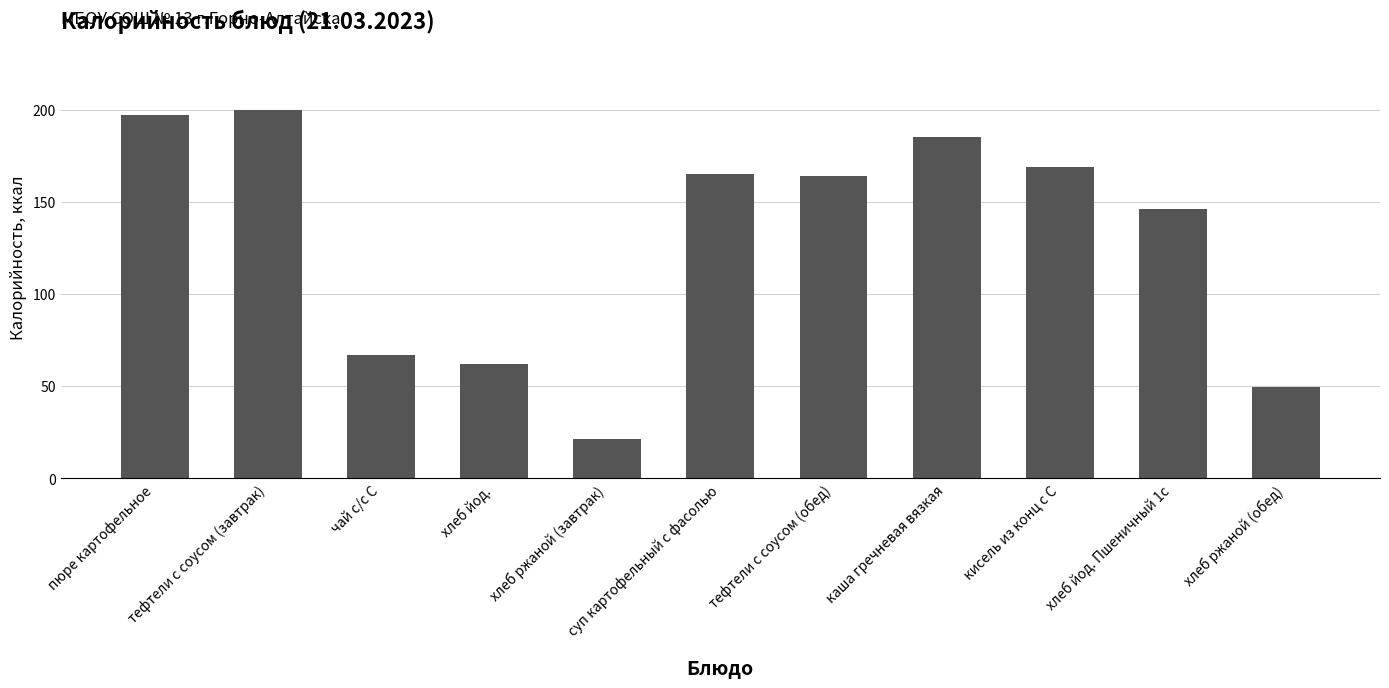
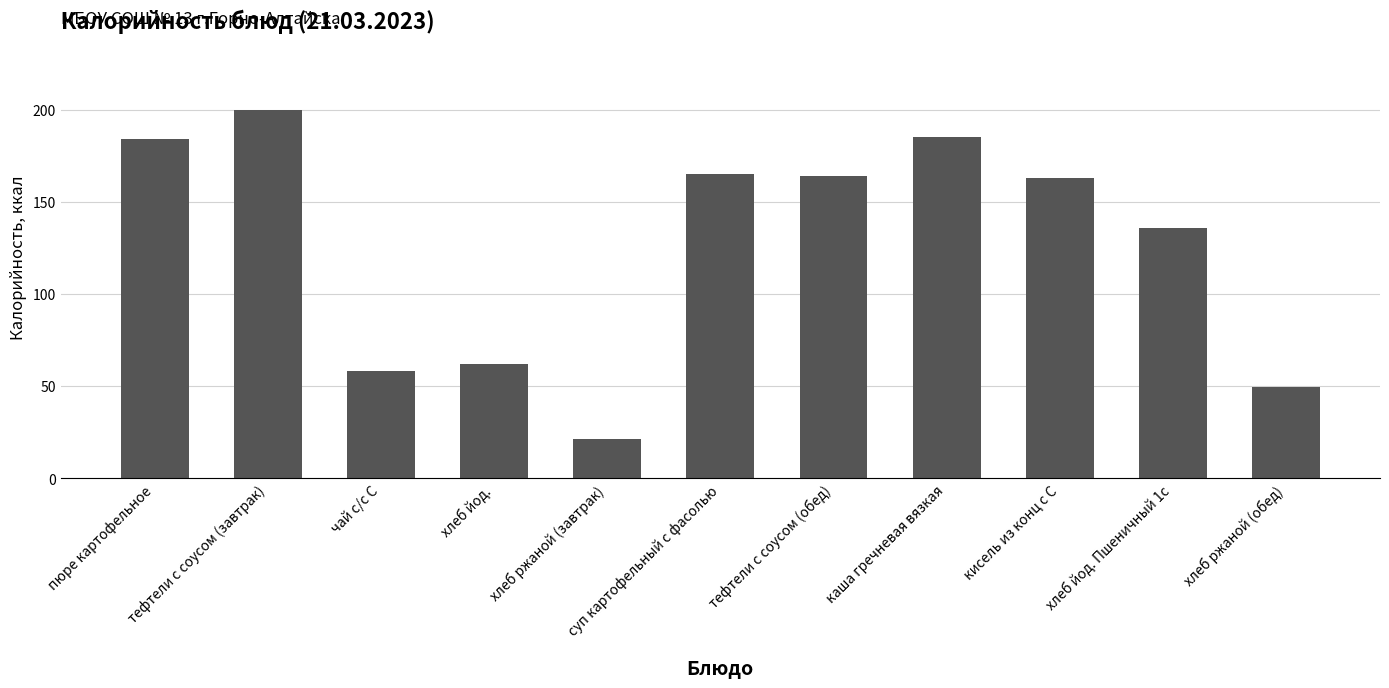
  {
-   "пюре картофельное": 197,
+   "пюре картофельное": 184,
    "тефтели с соусом (завтрак)": 200,
-   "чай с/с С": 67,
+   "чай с/с С": 58,
    "хлеб йод.": 62,
    "хлеб ржаной (завтрак)": 22,
    "суп картофельный с фасолью": 165,
    "тефтели с соусом (обед)": 164,
    "каша гречневая вязкая": 185,
-   "кисель из конц с С": 169,
-   "хлеб йод. Пшеничный 1с": 146,
+   "кисель из конц с С": 163,
+   "хлеб йод. Пшеничный 1с": 136,
    "хлеб ржаной (обед)": 50
  }
